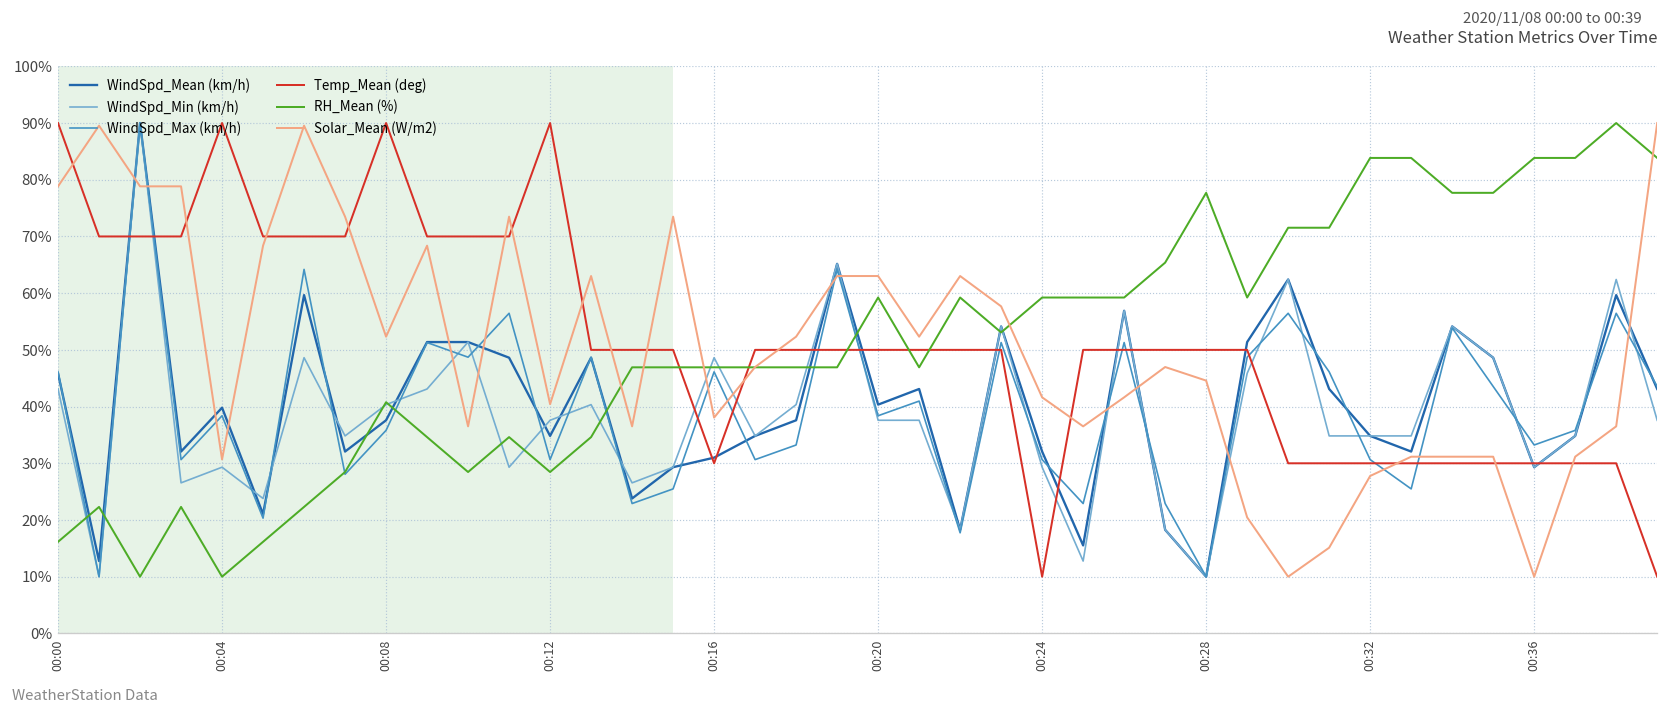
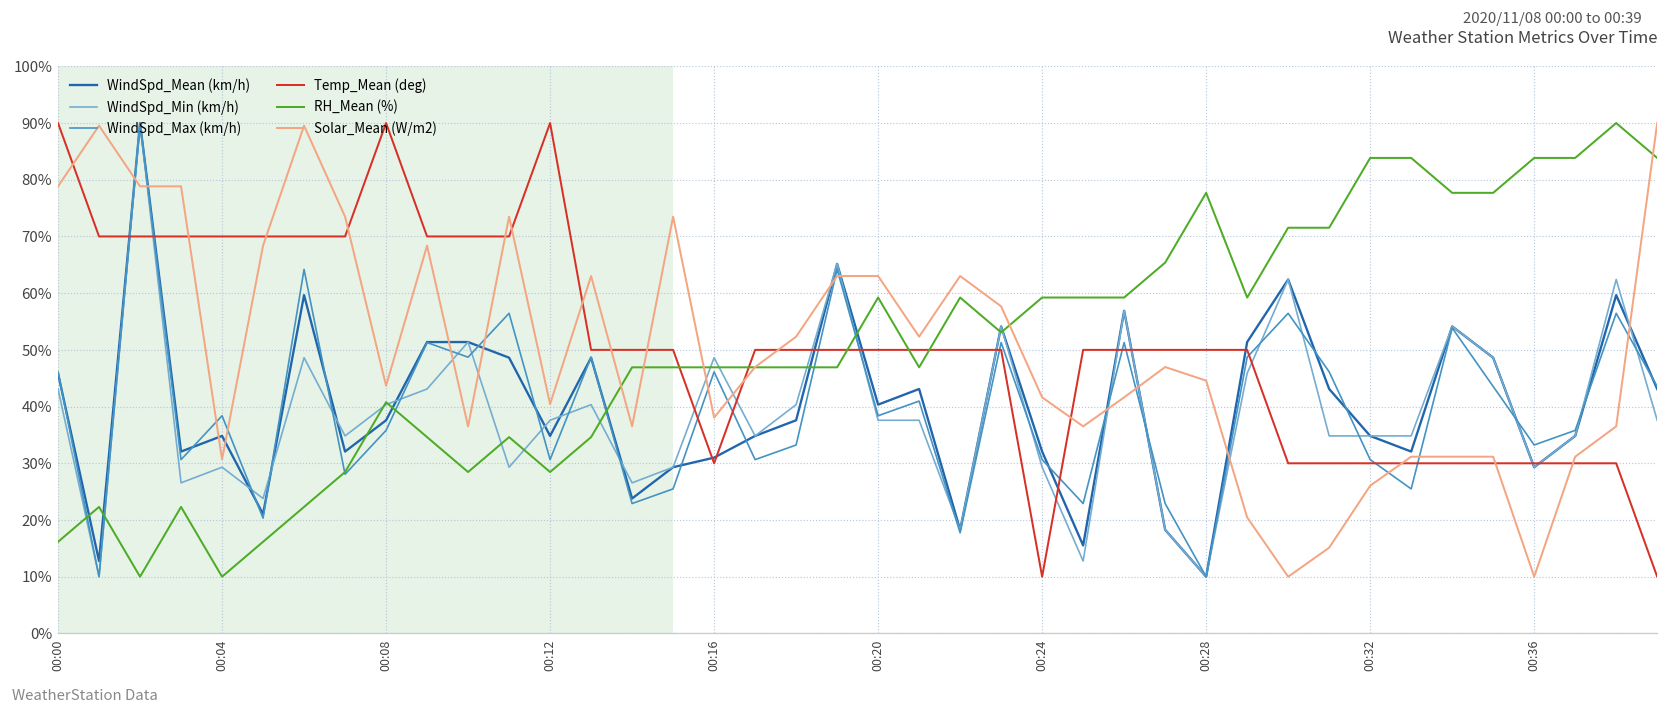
  {
    "WindSpd_Mean (km/h)": {
-     "00:04": "40%",
+     "00:04": "35%",
      "00:08": "38%",
      "00:12": "35%",
      "00:16": "31%",
      "00:20": "40%",
      "00:24": "32%"
    },
    "Temp_Mean (deg)": {
      "00:00": "90%",
-     "00:04": "90%",
+     "00:04": "70%",
      "00:08": "90%",
      "00:12": "90%",
      "00:16": "30%",
      "00:20": "50%",
      "00:24": "10%",
      "00:28": "50%",
      "00:32": "30%",
      "00:36": "30%"
    },
    "RH_Mean (%)": {
      "00:00": "16%",
      "00:04": "10%",
      "00:12": "28%",
      "00:16": "47%",
      "00:20": "59%",
      "00:24": "59%",
      "00:28": "78%",
      "00:32": "84%",
      "00:36": "84%"
    },
    "Solar_Mean (W/m2)": {
      "00:00": "79%",
      "00:04": "31%",
-     "00:08": "52%",
+     "00:08": "44%",
      "00:12": "40%",
      "00:16": "38%",
      "00:20": "63%",
      "00:24": "42%",
      "00:28": "45%",
-     "00:32": "28%",
+     "00:32": "26%",
      "00:36": "10%"
    }
  }
